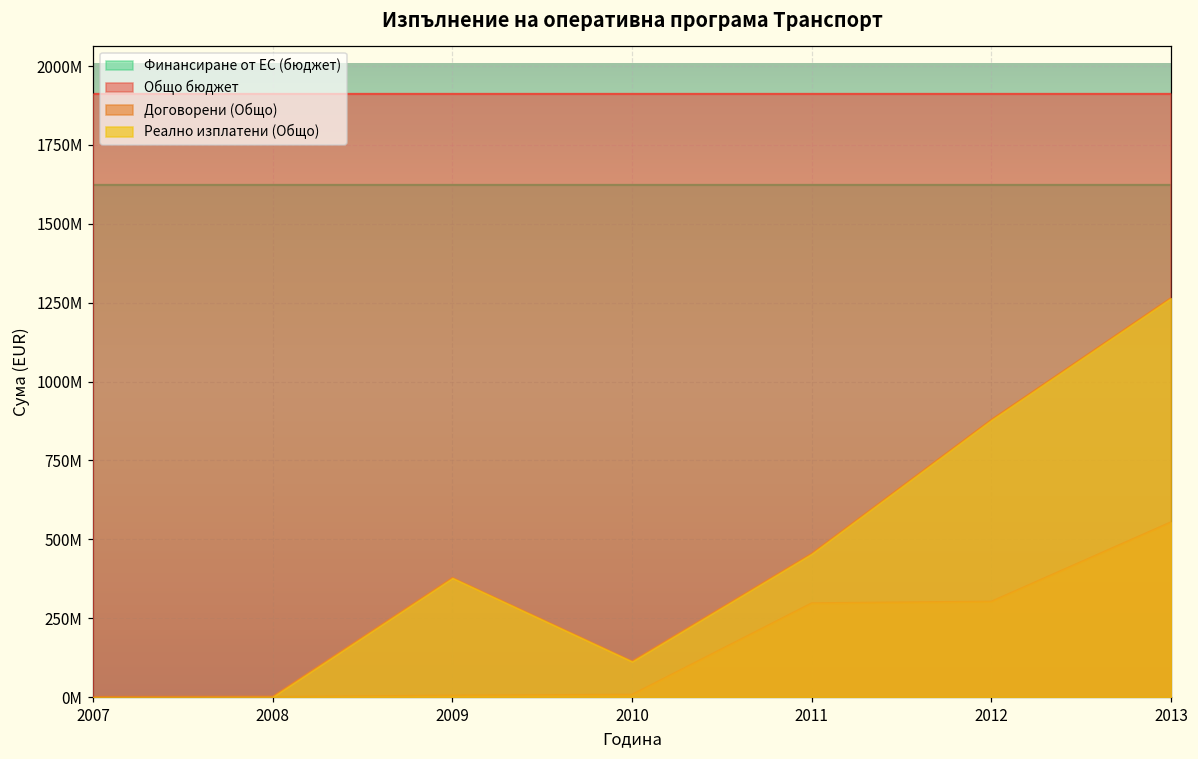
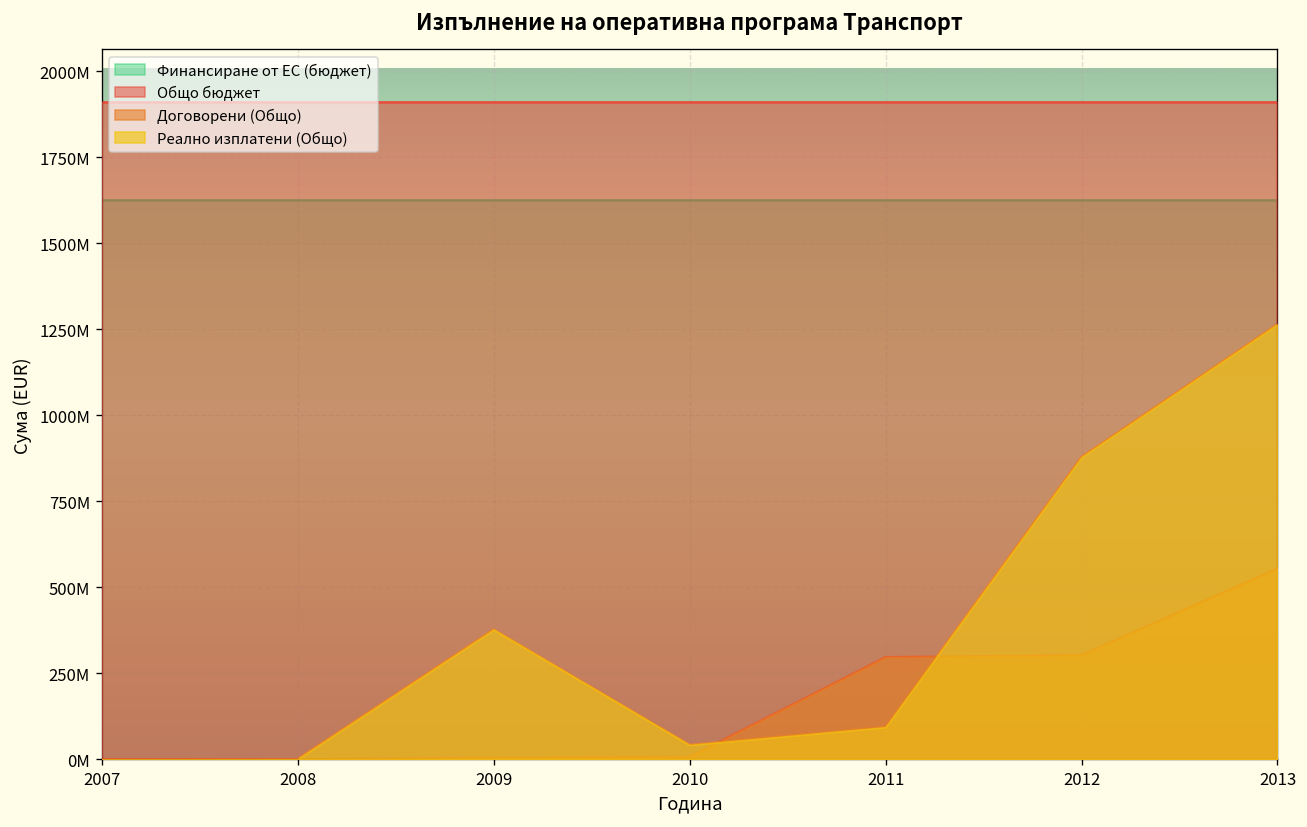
  {
    "Финансиране от ЕС (бюджет)": {
      "2007": 1620000000,
      "2008": 1620000000,
      "2009": 1620000000,
      "2010": 1620000000,
      "2011": 1620000000,
      "2012": 1620000000,
      "2013": 1620000000
    },
    "Реално изплатени (Общо)": {
      "2009": 380000000,
-     "2010": 110000000,
-     "2011": 450000000,
+     "2010": 40000000,
+     "2011": 90000000,
      "2012": 880000000,
      "2013": 1260000000
    }
  }
